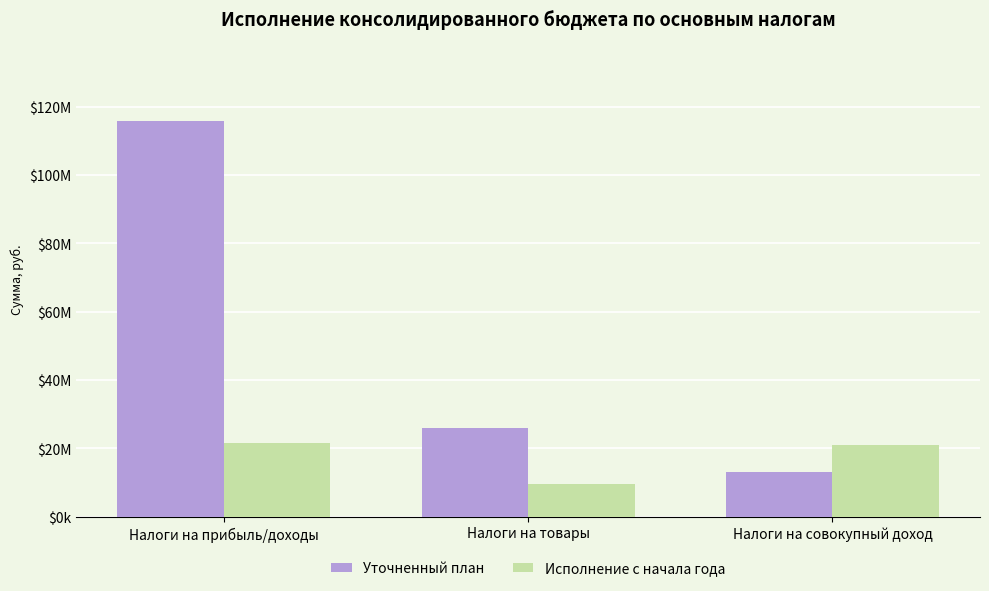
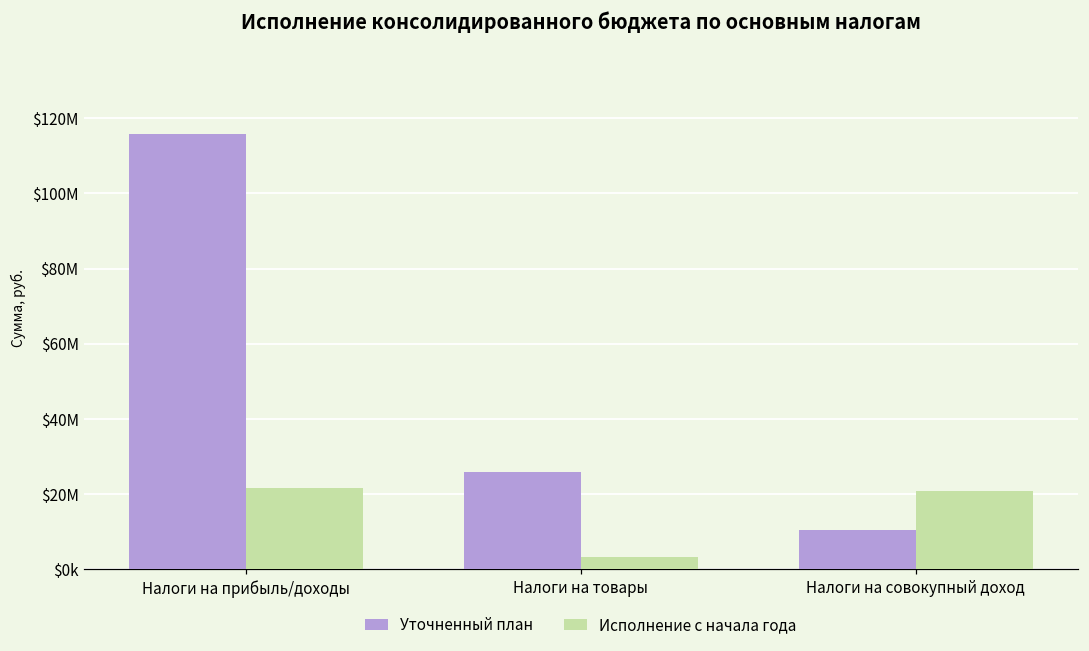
  {
    "Уточненный план": {
      "Налоги на прибыль/доходы": "$116000000",
      "Налоги на товары": "$26000000",
-     "Налоги на совокупный доход": "$13000000"
+     "Налоги на совокупный доход": "$10000000"
    },
    "Исполнение с начала года": {
      "Налоги на прибыль/доходы": "$22000000",
-     "Налоги на товары": "$10000000",
+     "Налоги на товары": "$3000000",
      "Налоги на совокупный доход": "$21000000"
    }
  }
